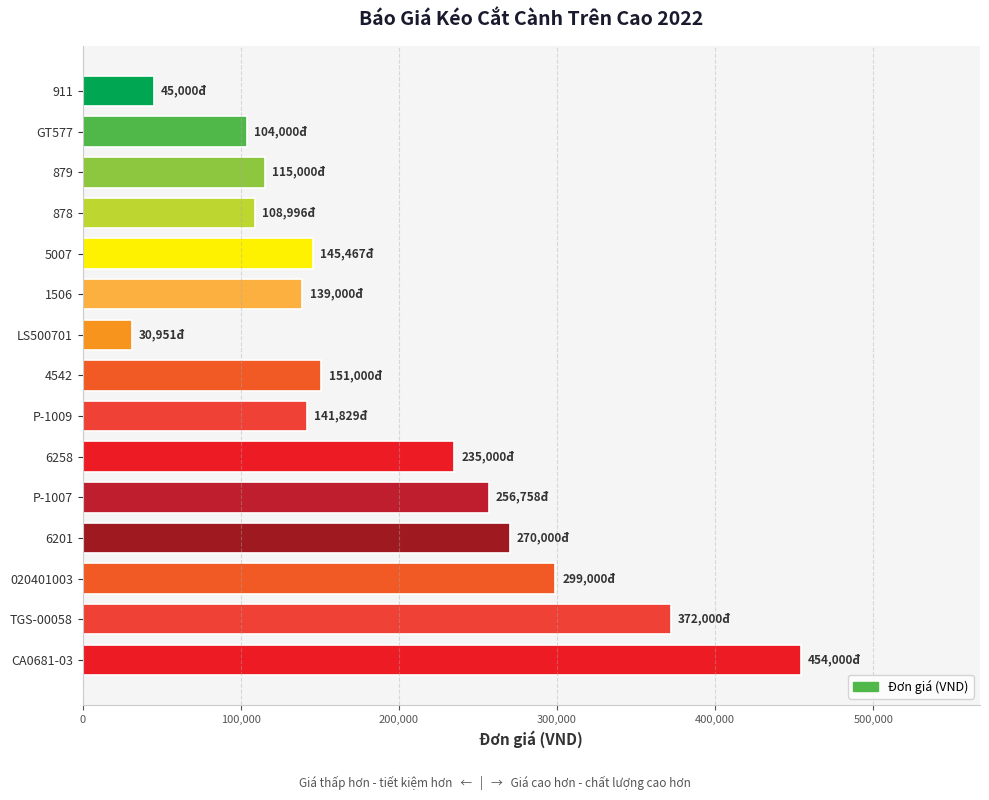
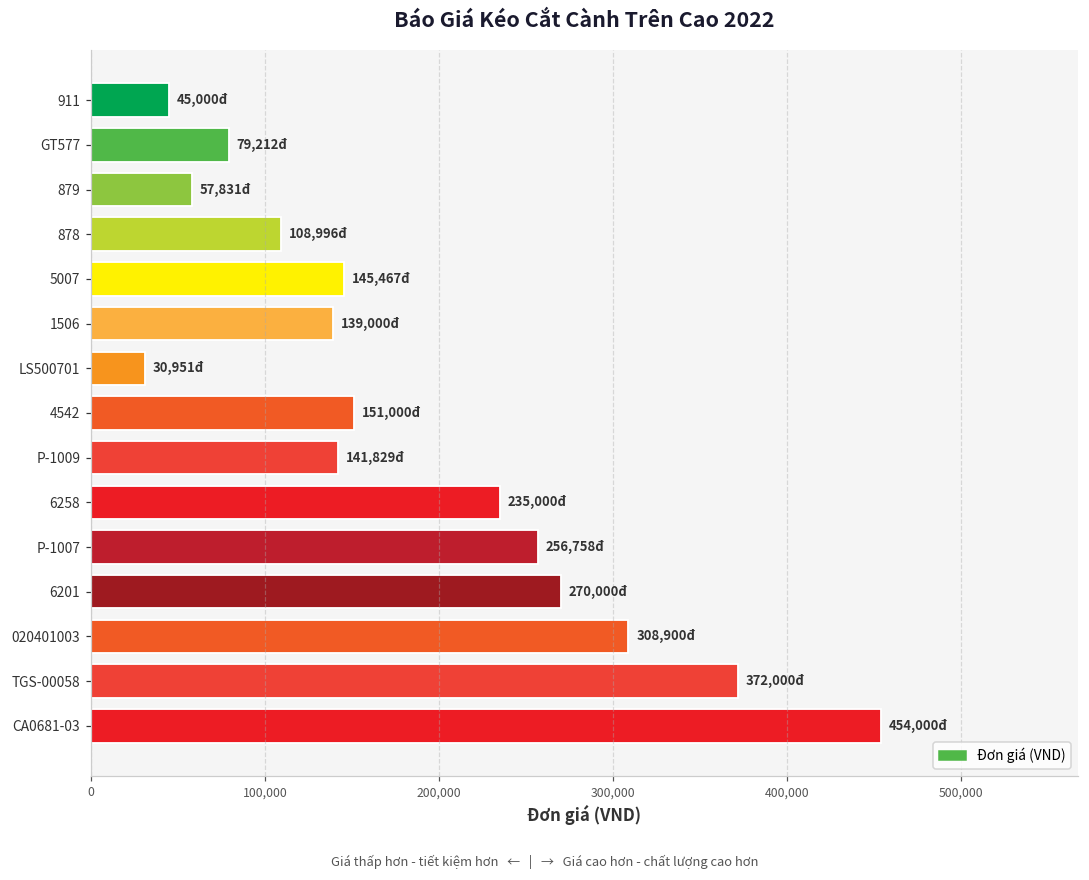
  {
    "911": "45,000đ",
-   "GT577": "104,000đ",
-   "879": "115,000đ",
+   "GT577": "79,212đ",
+   "879": "57,831đ",
    "878": "108,996đ",
    "5007": "145,467đ",
    "1506": "139,000đ",
    "LS500701": "30,951đ",
    "4542": "151,000đ",
    "P-1009": "141,829đ",
    "6258": "235,000đ",
    "P-1007": "256,758đ",
    "6201": "270,000đ",
-   "020401003": "299,000đ",
+   "020401003": "308,900đ",
    "TGS-00058": "372,000đ",
    "CA0681-03": "454,000đ"
  }
